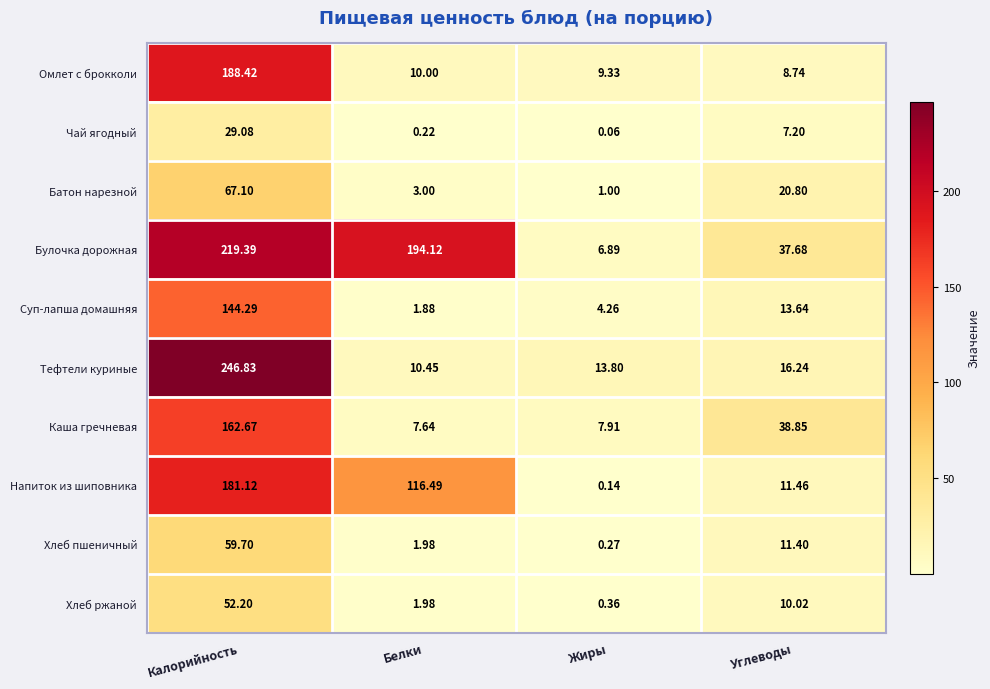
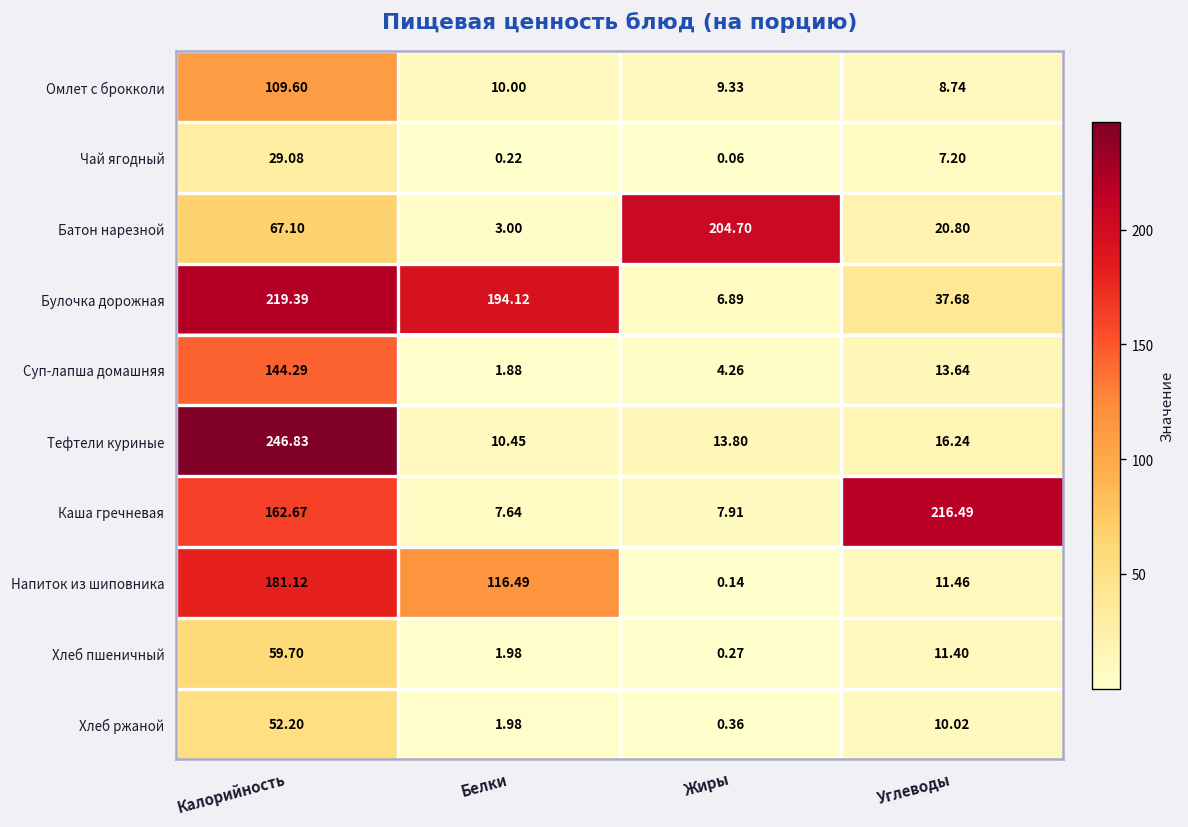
  {
    "Омлет с брокколи": {
-     "Калорийность": 188.42,
+     "Калорийность": 109.60,
      "Белки": 10.00,
      "Жиры": 9.33,
      "Углеводы": 8.74
    },
    "Чай ягодный": {
      "Калорийность": 29.08,
      "Белки": 0.22,
      "Жиры": 0.06,
      "Углеводы": 7.20
    },
    "Батон нарезной": {
      "Калорийность": 67.10,
      "Белки": 3.00,
-     "Жиры": 1.00,
+     "Жиры": 204.70,
      "Углеводы": 20.80
    },
    "Булочка дорожная": {
      "Калорийность": 219.39,
      "Белки": 194.12,
      "Жиры": 6.89,
      "Углеводы": 37.68
    },
    "Суп-лапша домашняя": {
      "Калорийность": 144.29,
      "Белки": 1.88,
      "Жиры": 4.26,
      "Углеводы": 13.64
    },
    "Тефтели куриные": {
      "Калорийность": 246.83,
      "Белки": 10.45,
      "Жиры": 13.80,
      "Углеводы": 16.24
    },
    "Каша гречневая": {
      "Калорийность": 162.67,
      "Белки": 7.64,
      "Жиры": 7.91,
-     "Углеводы": 38.85
+     "Углеводы": 216.49
    },
    "Напиток из шиповника": {
      "Калорийность": 181.12,
      "Белки": 116.49,
      "Жиры": 0.14,
      "Углеводы": 11.46
    },
    "Хлеб пшеничный": {
      "Калорийность": 59.70,
      "Белки": 1.98,
      "Жиры": 0.27,
      "Углеводы": 11.40
    },
    "Хлеб ржаной": {
      "Калорийность": 52.20,
      "Белки": 1.98,
      "Жиры": 0.36,
      "Углеводы": 10.02
    }
  }
